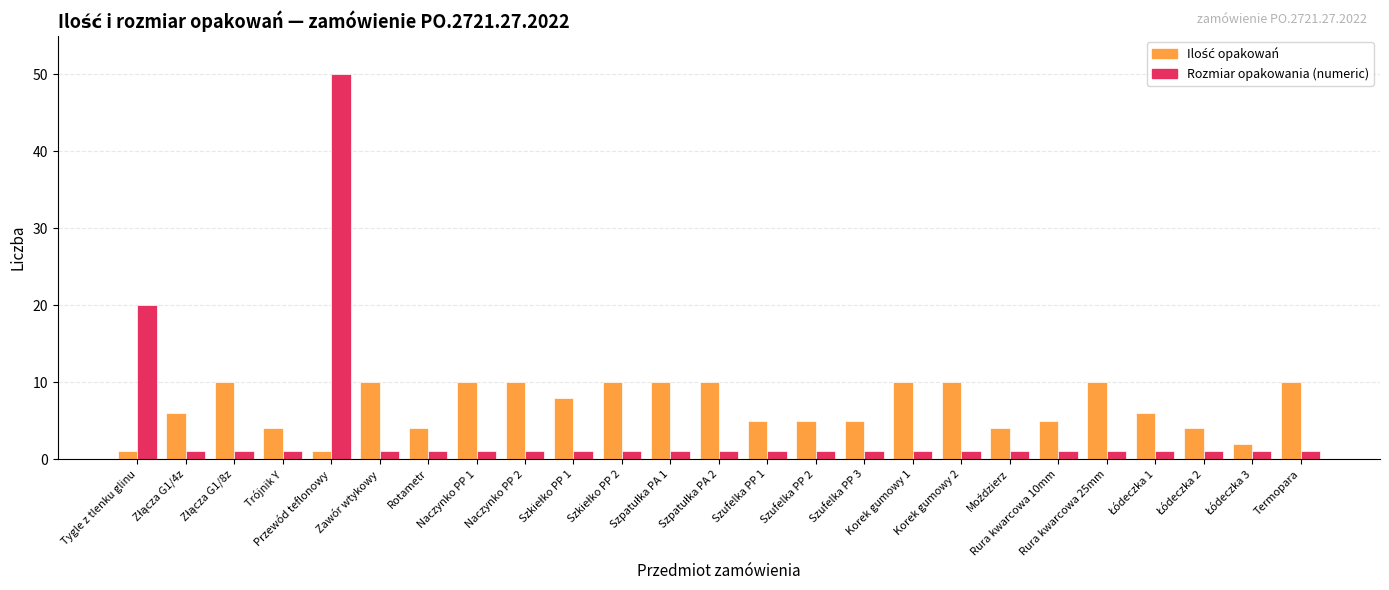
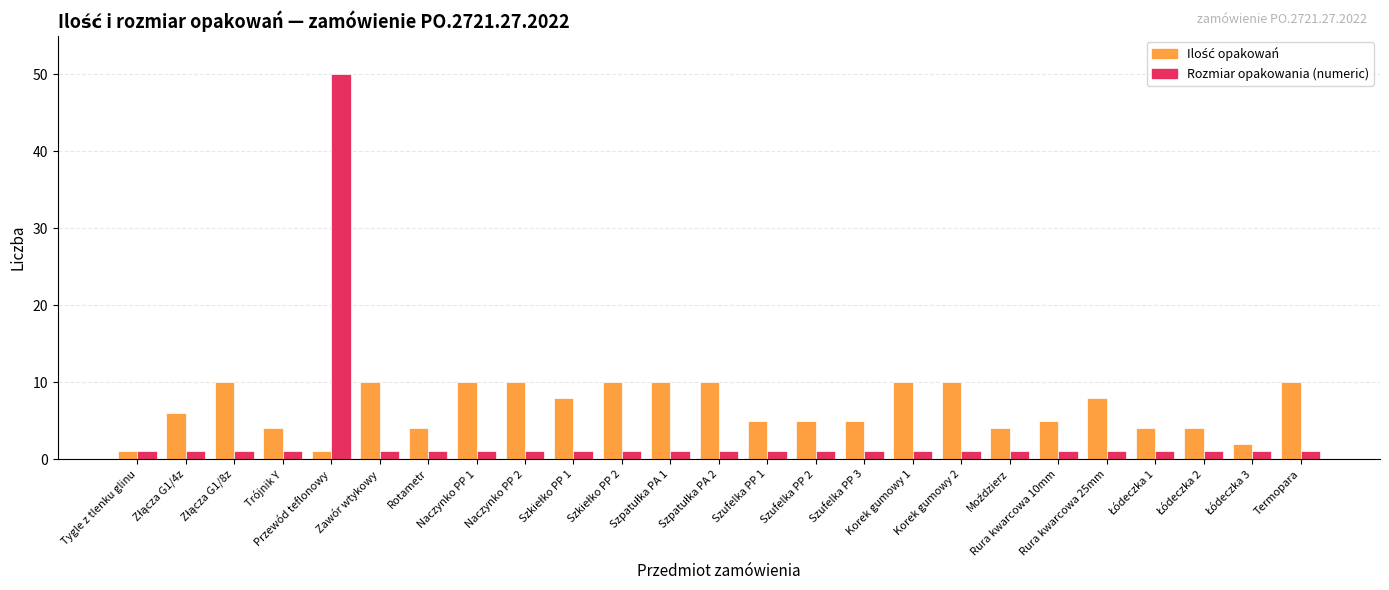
  {
    "Ilość opakowań": {
      "Tygle z tlenku glinu": 1,
      "Złącza G1/4z": 6,
      "Złącza G1/8z": 10,
      "Trójnik Y": 4,
      "Przewód teflonowy": 1,
      "Zawór wtykowy": 10,
      "Rotametr": 4,
      "Naczynko PP 1": 10,
      "Naczynko PP 2": 10,
      "Szkiełko PP 1": 8,
      "Szkiełko PP 2": 10,
      "Szpatułka PA 1": 10,
      "Szpatułka PA 2": 10,
      "Szufelka PP 1": 5,
      "Szufelka PP 2": 5,
      "Szufelka PP 3": 5,
      "Korek gumowy 1": 10,
      "Korek gumowy 2": 10,
      "Moździerz": 4,
      "Rura kwarcowa 10mm": 5,
-     "Rura kwarcowa 25mm": 10,
-     "Łódeczka 1": 6,
+     "Rura kwarcowa 25mm": 8,
+     "Łódeczka 1": 4,
      "Łódeczka 2": 4,
      "Łódeczka 3": 2,
      "Termopara": 10
    },
    "Rozmiar opakowania (numeric)": {
-     "Tygle z tlenku glinu": 20,
+     "Tygle z tlenku glinu": 1,
      "Złącza G1/4z": 1,
      "Złącza G1/8z": 1,
      "Trójnik Y": 1,
      "Przewód teflonowy": 50,
      "Zawór wtykowy": 1,
      "Rotametr": 1,
      "Naczynko PP 1": 1,
      "Naczynko PP 2": 1,
      "Szkiełko PP 1": 1,
      "Szkiełko PP 2": 1,
      "Szpatułka PA 1": 1,
      "Szpatułka PA 2": 1,
      "Szufelka PP 1": 1,
      "Szufelka PP 2": 1,
      "Szufelka PP 3": 1,
      "Korek gumowy 1": 1,
      "Korek gumowy 2": 1,
      "Moździerz": 1,
      "Rura kwarcowa 10mm": 1,
      "Rura kwarcowa 25mm": 1,
      "Łódeczka 1": 1,
      "Łódeczka 2": 1,
      "Łódeczka 3": 1,
      "Termopara": 1
    }
  }
